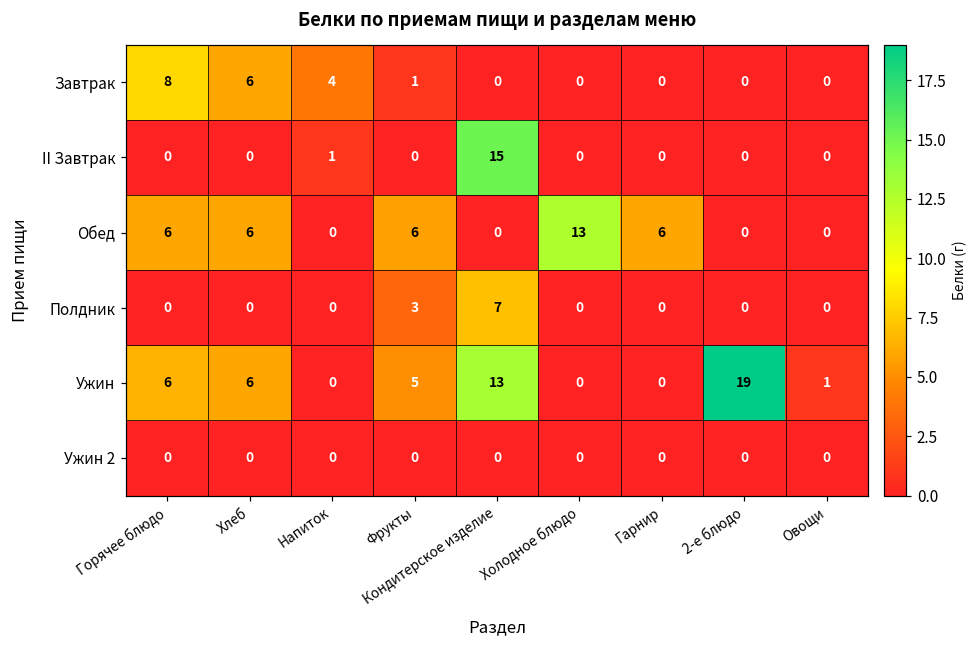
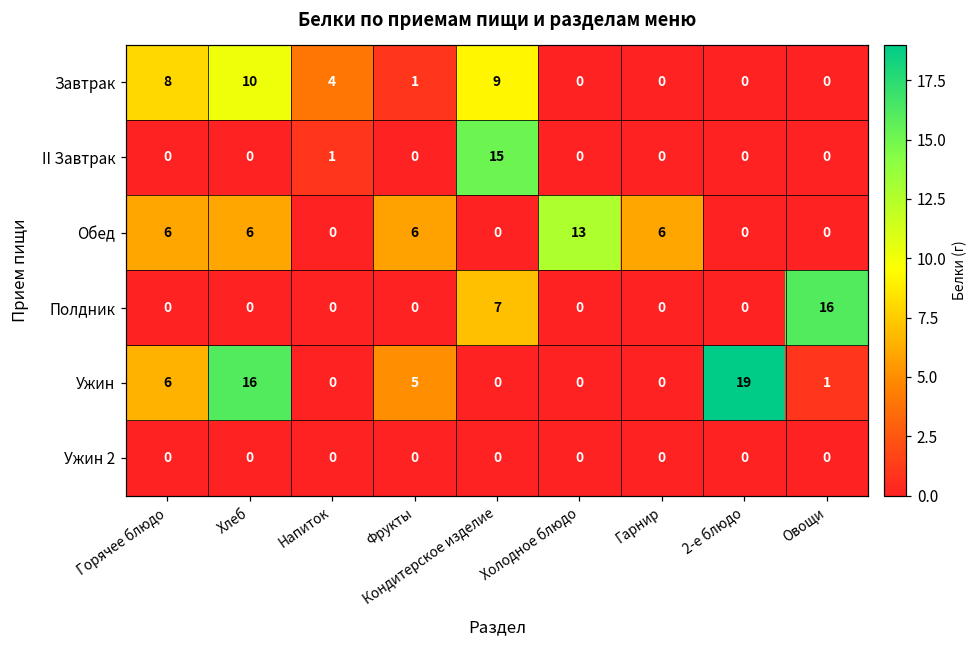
  {
    "Завтрак": {
      "Горячее блюдо": 8,
-     "Хлеб": 6,
+     "Хлеб": 10,
      "Напиток": 4,
      "Фрукты": 1,
-     "Кондитерское изделие": 0,
+     "Кондитерское изделие": 9,
      "Холодное блюдо": 0,
      "Гарнир": 0,
      "2-е блюдо": 0,
      "Овощи": 0
    },
    "II Завтрак": {
      "Горячее блюдо": 0,
      "Хлеб": 0,
      "Напиток": 1,
      "Фрукты": 0,
      "Кондитерское изделие": 15,
      "Холодное блюдо": 0,
      "Гарнир": 0,
      "2-е блюдо": 0,
      "Овощи": 0
    },
    "Обед": {
      "Горячее блюдо": 6,
      "Хлеб": 6,
      "Напиток": 0,
      "Фрукты": 6,
      "Кондитерское изделие": 0,
      "Холодное блюдо": 13,
      "Гарнир": 6,
      "2-е блюдо": 0,
      "Овощи": 0
    },
    "Полдник": {
      "Горячее блюдо": 0,
      "Хлеб": 0,
      "Напиток": 0,
-     "Фрукты": 3,
+     "Фрукты": 0,
      "Кондитерское изделие": 7,
      "Холодное блюдо": 0,
      "Гарнир": 0,
      "2-е блюдо": 0,
-     "Овощи": 0
+     "Овощи": 16
    },
    "Ужин": {
      "Горячее блюдо": 6,
-     "Хлеб": 6,
+     "Хлеб": 16,
      "Напиток": 0,
      "Фрукты": 5,
-     "Кондитерское изделие": 13,
+     "Кондитерское изделие": 0,
      "Холодное блюдо": 0,
      "Гарнир": 0,
      "2-е блюдо": 19,
      "Овощи": 1
    },
    "Ужин 2": {
      "Горячее блюдо": 0,
      "Хлеб": 0,
      "Напиток": 0,
      "Фрукты": 0,
      "Кондитерское изделие": 0,
      "Холодное блюдо": 0,
      "Гарнир": 0,
      "2-е блюдо": 0,
      "Овощи": 0
    }
  }
